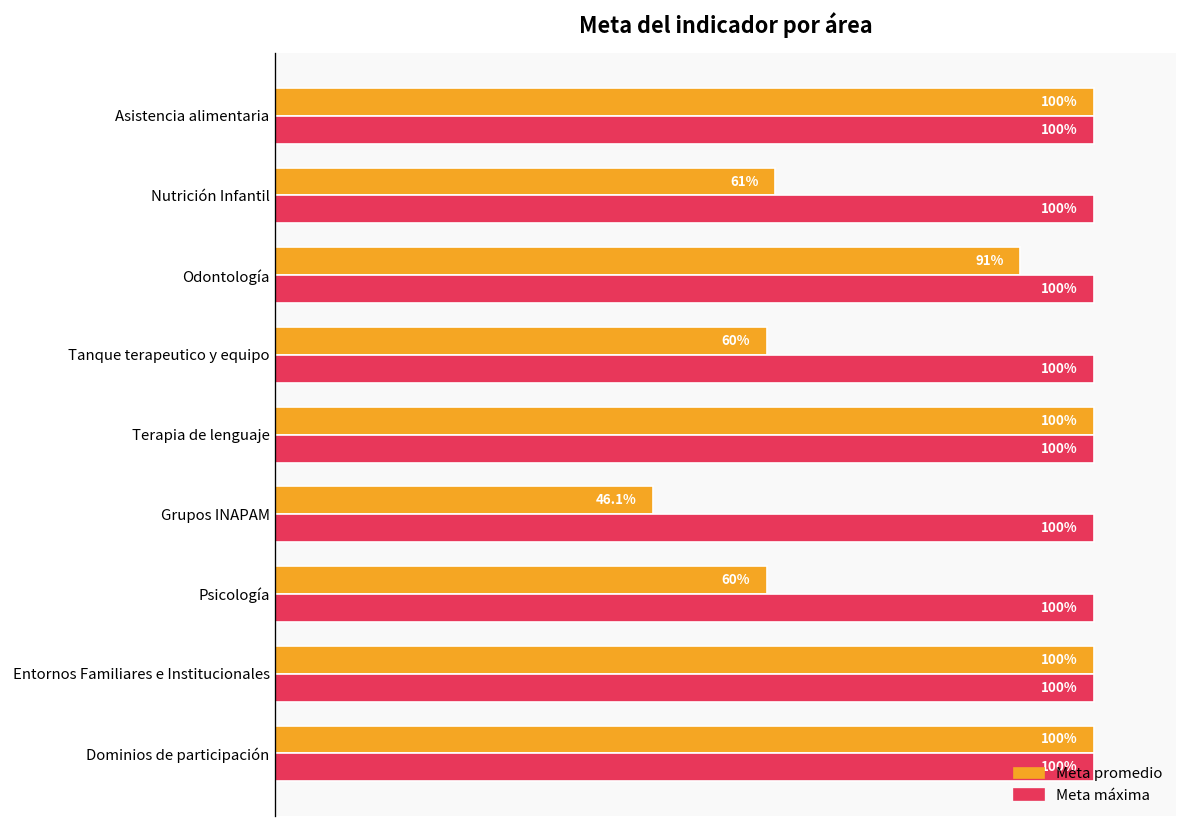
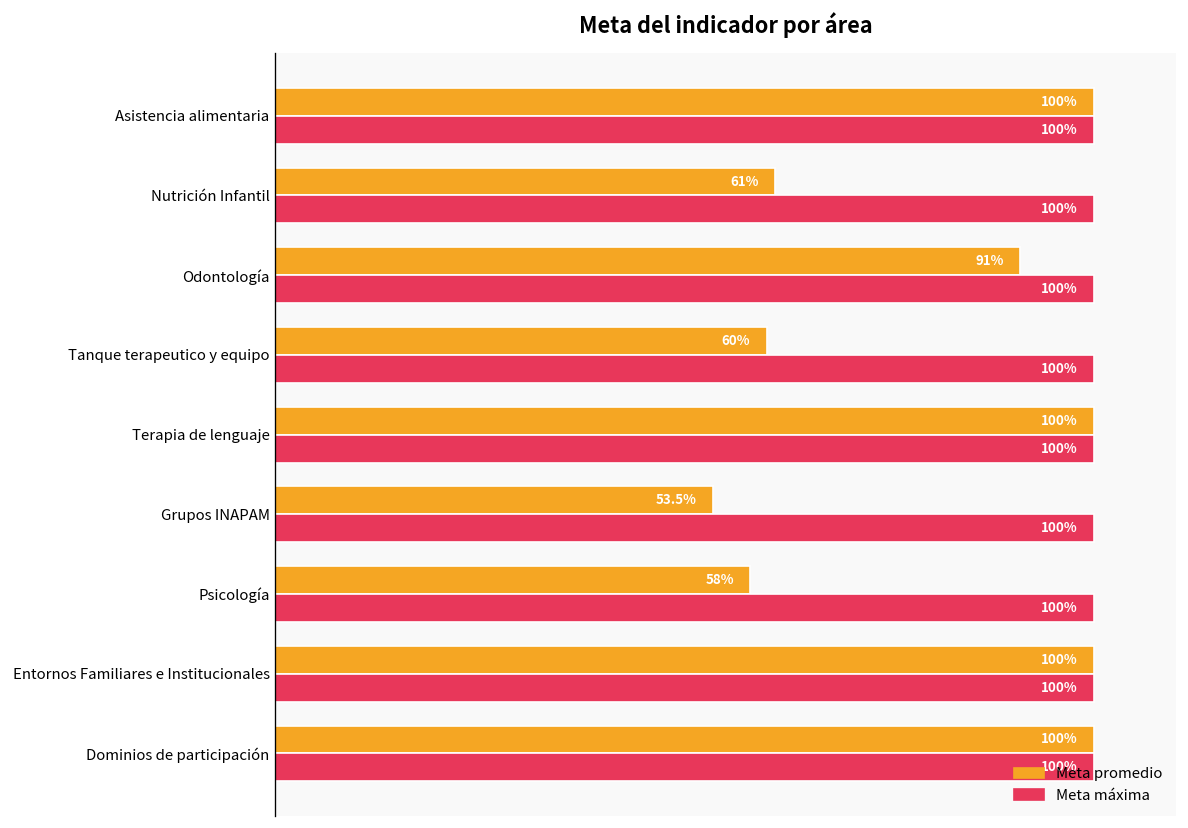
  {
    "Meta promedio": {
      "Asistencia alimentaria": "100%",
      "Nutrición Infantil": "61%",
      "Odontología": "91%",
      "Tanque terapeutico y equipo": "60%",
      "Terapia de lenguaje": "100%",
-     "Grupos INAPAM": "46.1%",
-     "Psicología": "60%",
+     "Grupos INAPAM": "53.5%",
+     "Psicología": "58%",
      "Entornos Familiares e Institucionales": "100%",
      "Dominios de participación": "100%"
    },
    "Meta máxima": {
      "Asistencia alimentaria": "100%",
      "Nutrición Infantil": "100%",
      "Odontología": "100%",
      "Tanque terapeutico y equipo": "100%",
      "Terapia de lenguaje": "100%",
      "Grupos INAPAM": "100%",
      "Psicología": "100%",
      "Entornos Familiares e Institucionales": "100%",
      "Dominios de participación": "100%"
    }
  }
